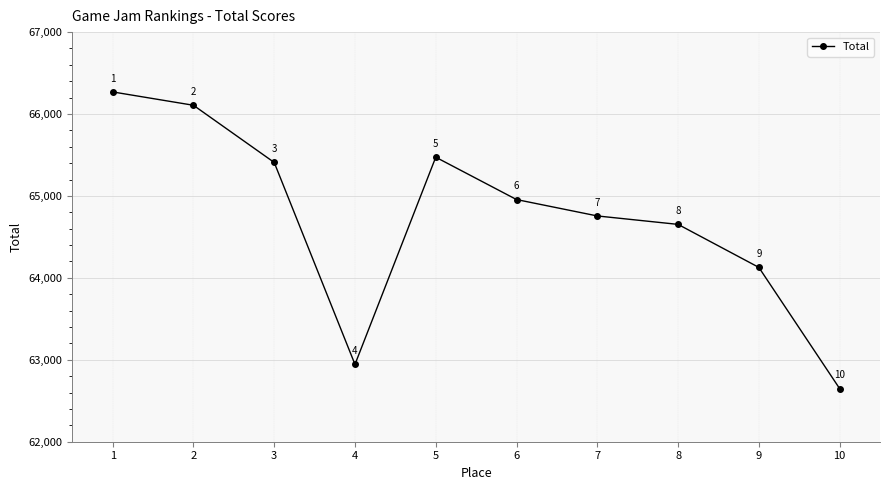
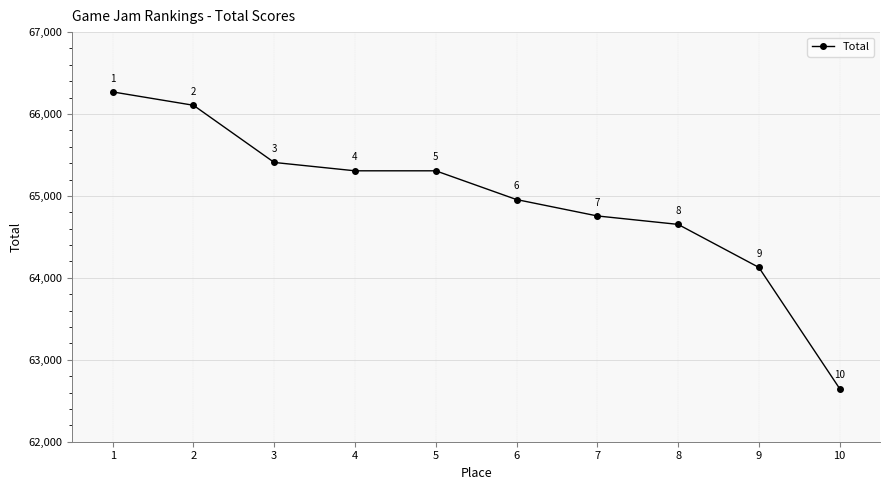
  {
-   "4": "62,900",
-   "5": "65,500"
+   "4": "65,300",
+   "5": "65,300"
  }
